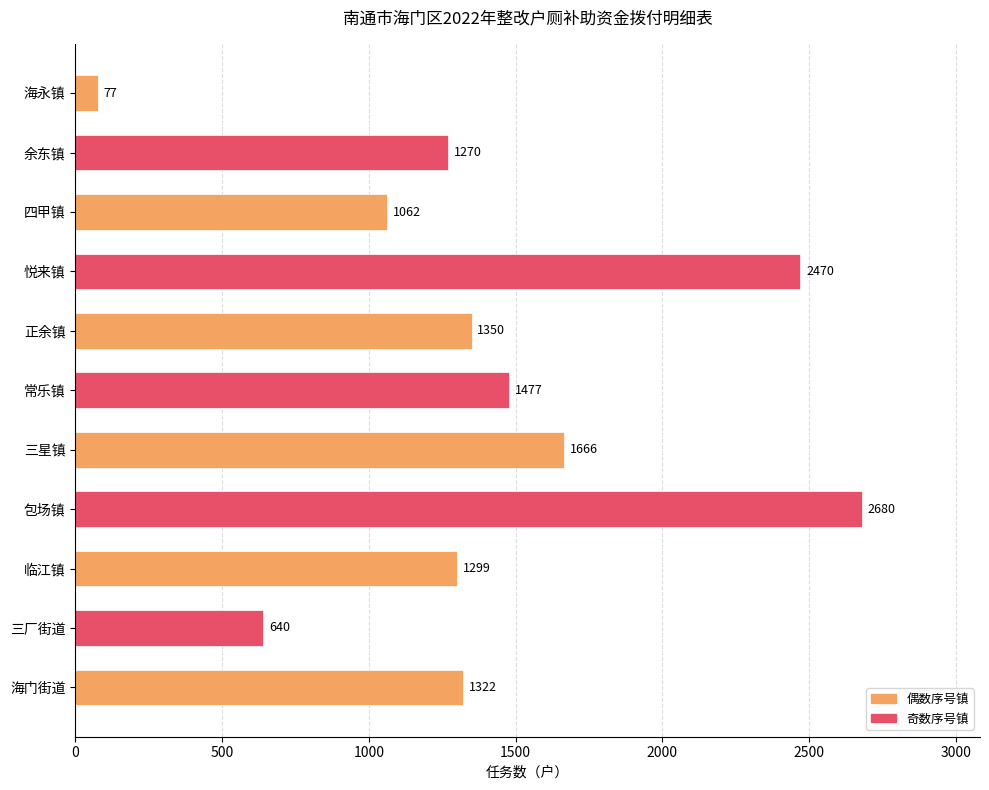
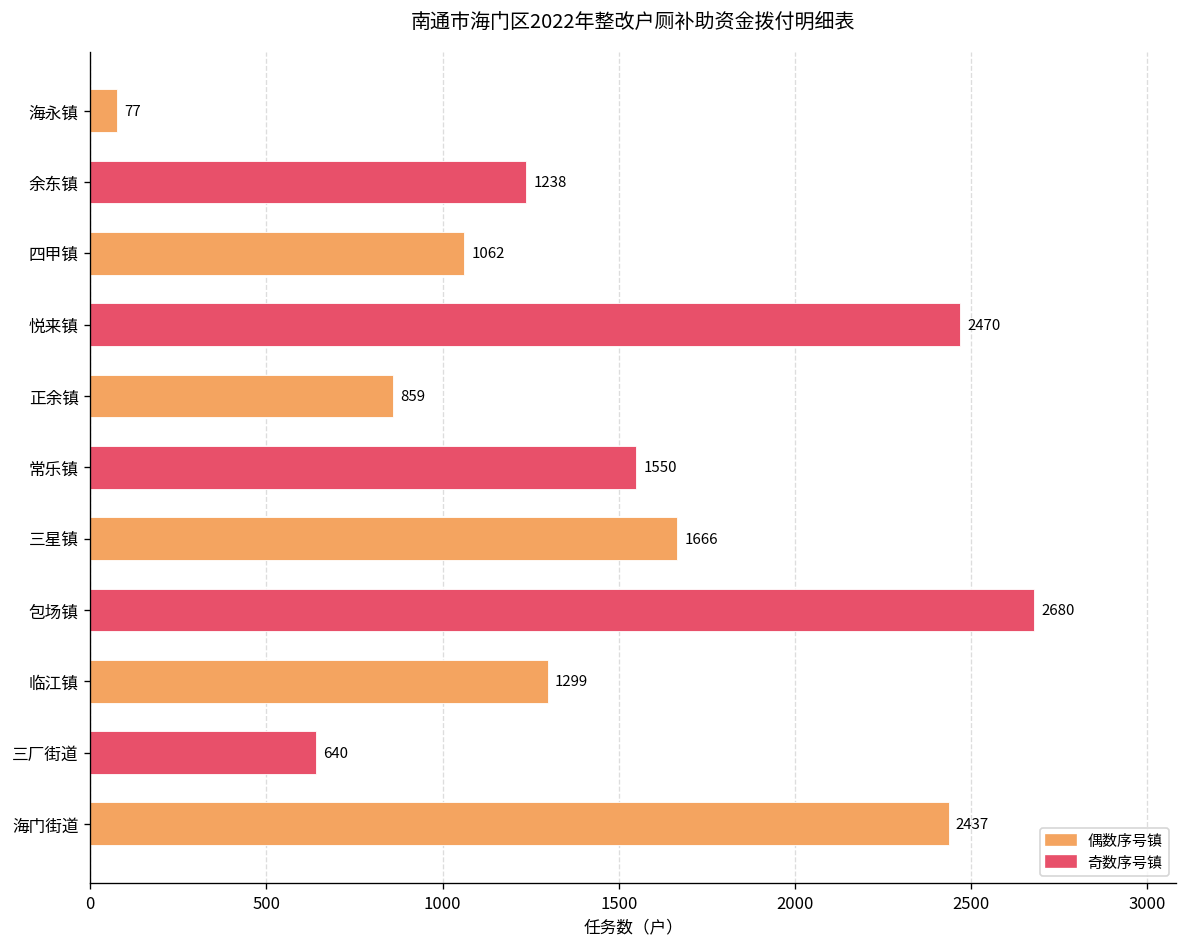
  {
    "海永镇": 77,
-   "余东镇": 1270,
+   "余东镇": 1238,
    "四甲镇": 1062,
    "悦来镇": 2470,
-   "正余镇": 1350,
-   "常乐镇": 1477,
+   "正余镇": 859,
+   "常乐镇": 1550,
    "三星镇": 1666,
    "包场镇": 2680,
    "临江镇": 1299,
    "三厂街道": 640,
-   "海门街道": 1322
+   "海门街道": 2437
  }
